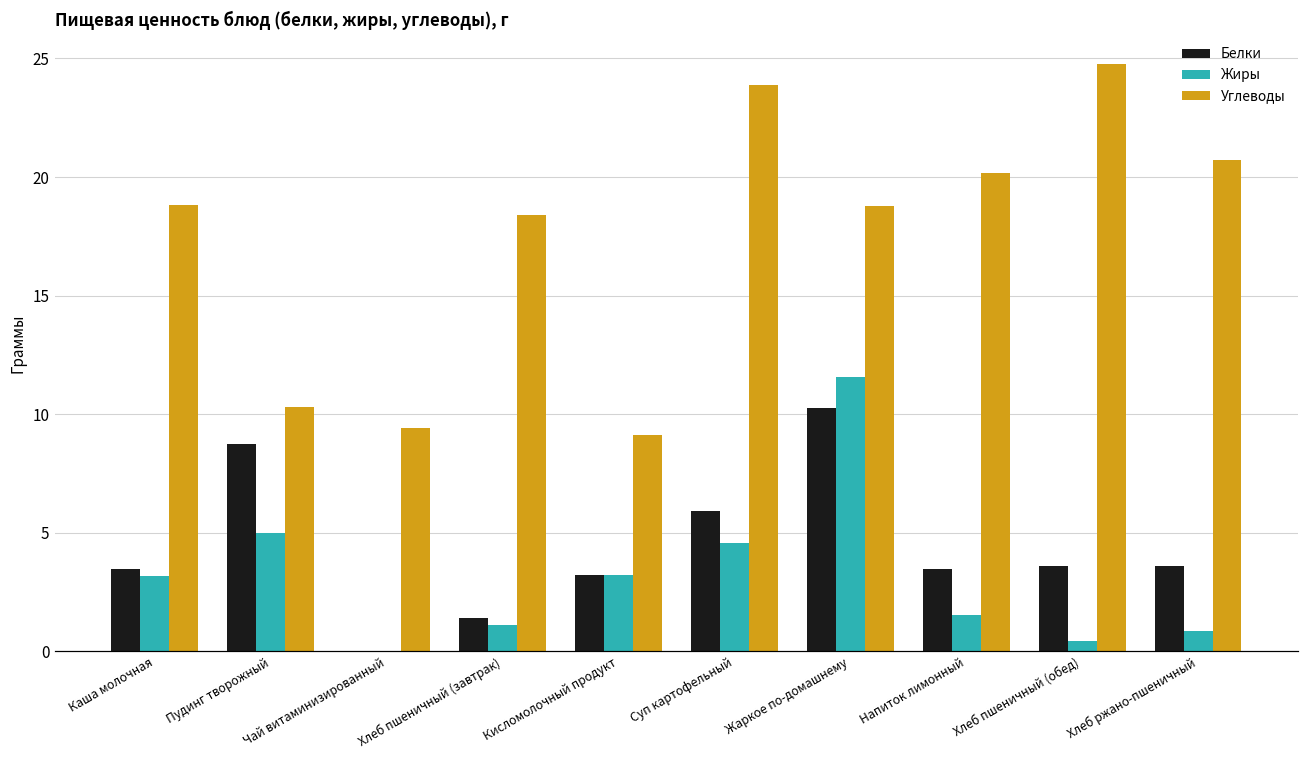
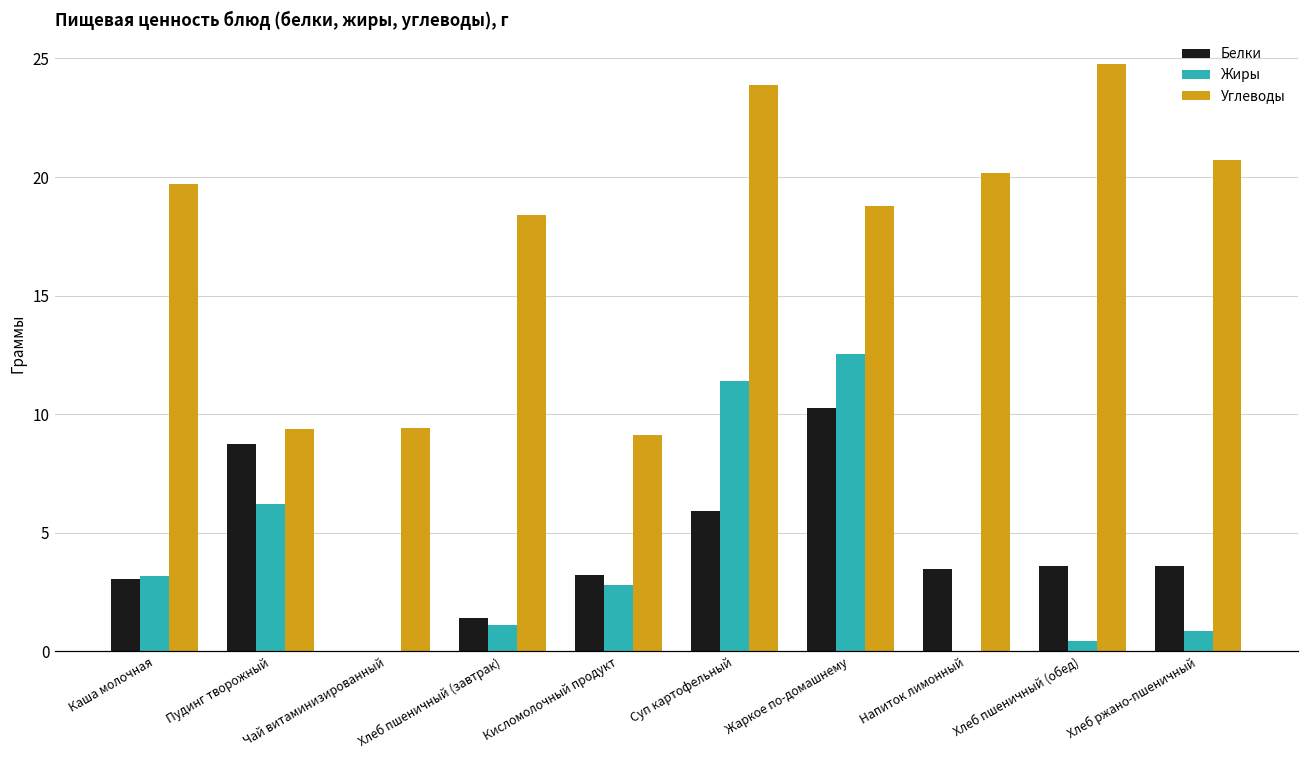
  {
    "Белки": {
-     "Каша молочная": 3.5,
+     "Каша молочная": 3.0,
      "Пудинг творожный": 8.7,
      "Чай витаминизированный": 0.0,
      "Хлеб пшеничный (завтрак)": 1.4,
      "Кисломолочный продукт": 3.2,
      "Суп картофельный": 5.9,
      "Жаркое по-домашнему": 10.3,
      "Напиток лимонный": 3.5,
      "Хлеб пшеничный (обед)": 3.6,
      "Хлеб ржано-пшеничный": 3.6
    },
    "Жиры": {
      "Каша молочная": 3.2,
-     "Пудинг творожный": 5.0,
+     "Пудинг творожный": 6.2,
      "Чай витаминизированный": 0.0,
      "Хлеб пшеничный (завтрак)": 1.1,
-     "Кисломолочный продукт": 3.2,
-     "Суп картофельный": 4.6,
-     "Жаркое по-домашнему": 11.6,
-     "Напиток лимонный": 1.5,
+     "Кисломолочный продукт": 2.8,
+     "Суп картофельный": 11.4,
+     "Жаркое по-домашнему": 12.5,
+     "Напиток лимонный": 0.0,
      "Хлеб пшеничный (обед)": 0.5,
      "Хлеб ржано-пшеничный": 0.9
    },
    "Углеводы": {
-     "Каша молочная": 18.8,
-     "Пудинг творожный": 10.3,
+     "Каша молочная": 19.7,
+     "Пудинг творожный": 9.4,
      "Чай витаминизированный": 9.4,
      "Хлеб пшеничный (завтрак)": 18.4,
      "Кисломолочный продукт": 9.1,
      "Суп картофельный": 23.9,
      "Жаркое по-домашнему": 18.8,
      "Напиток лимонный": 20.2,
      "Хлеб пшеничный (обед)": 24.8,
      "Хлеб ржано-пшеничный": 20.7
    }
  }
